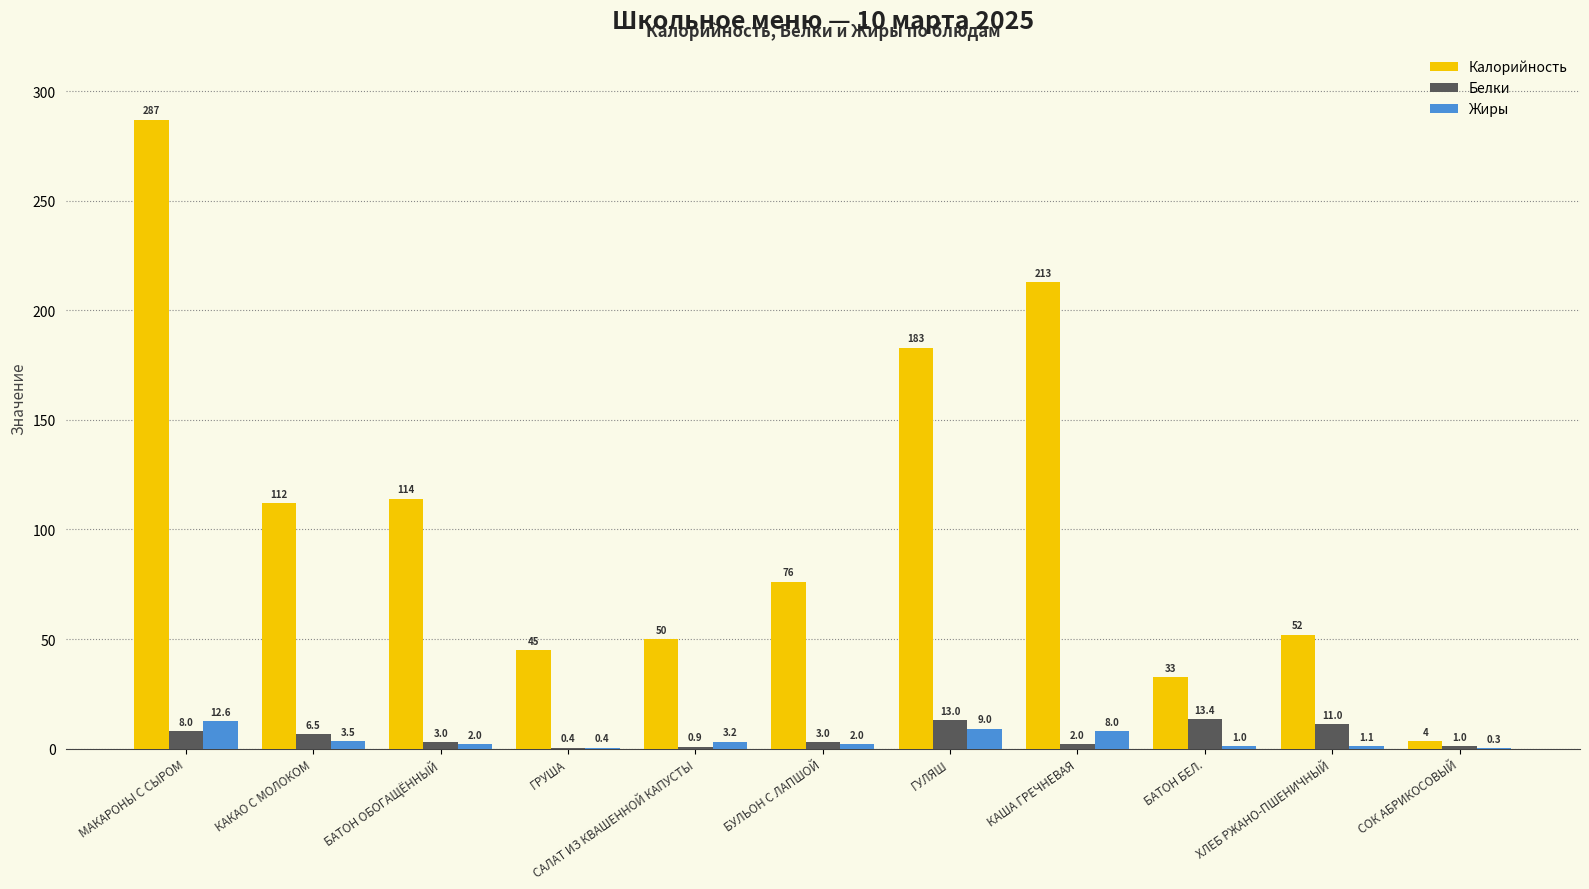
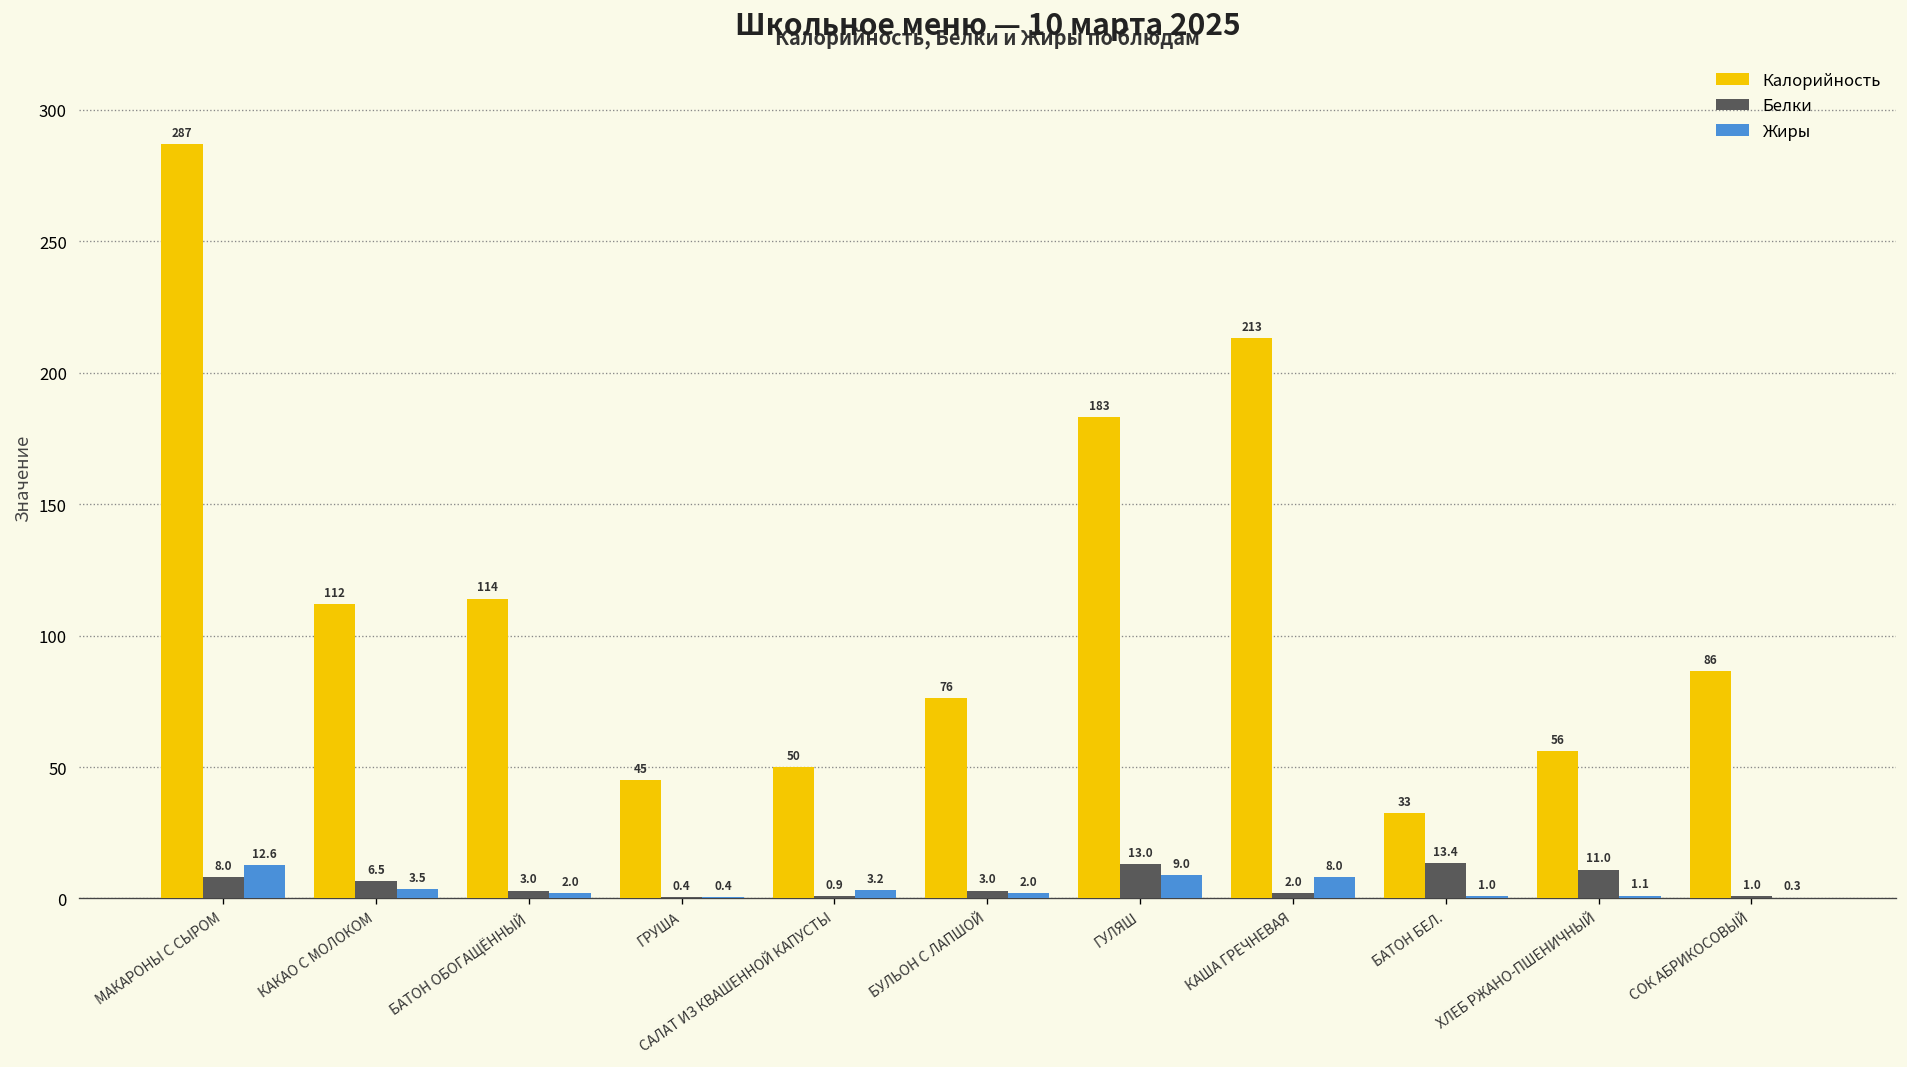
  {
    "Калорийность": {
      "МАКАРОНЫ С СЫРОМ": 287,
      "КАКАО С МОЛОКОМ": 112,
      "БАТОН ОБОГАЩЁННЫЙ": 114,
      "ГРУША": 45,
      "САЛАТ ИЗ КВАШЕННОЙ КАПУСТЫ": 50,
      "БУЛЬОН С ЛАПШОЙ": 76,
      "ГУЛЯШ": 183,
      "КАША ГРЕЧНЕВАЯ": 213,
      "БАТОН БЕЛ.": 33,
-     "ХЛЕБ РЖАНО-ПШЕНИЧНЫЙ": 52,
-     "СОК АБРИКОСОВЫЙ": 4
+     "ХЛЕБ РЖАНО-ПШЕНИЧНЫЙ": 56,
+     "СОК АБРИКОСОВЫЙ": 86
    },
    "Белки": {
      "МАКАРОНЫ С СЫРОМ": 8.0,
      "КАКАО С МОЛОКОМ": 6.5,
      "БАТОН ОБОГАЩЁННЫЙ": 3.0,
      "ГРУША": 0.4,
      "САЛАТ ИЗ КВАШЕННОЙ КАПУСТЫ": 0.9,
      "БУЛЬОН С ЛАПШОЙ": 3.0,
      "ГУЛЯШ": 13.0,
      "КАША ГРЕЧНЕВАЯ": 2.0,
      "БАТОН БЕЛ.": 13.4,
      "ХЛЕБ РЖАНО-ПШЕНИЧНЫЙ": 11.0,
      "СОК АБРИКОСОВЫЙ": 1.0
    },
    "Жиры": {
      "МАКАРОНЫ С СЫРОМ": 12.6,
      "КАКАО С МОЛОКОМ": 3.5,
      "БАТОН ОБОГАЩЁННЫЙ": 2.0,
      "ГРУША": 0.4,
      "САЛАТ ИЗ КВАШЕННОЙ КАПУСТЫ": 3.2,
      "БУЛЬОН С ЛАПШОЙ": 2.0,
      "ГУЛЯШ": 9.0,
      "КАША ГРЕЧНЕВАЯ": 8.0,
      "БАТОН БЕЛ.": 1.0,
      "ХЛЕБ РЖАНО-ПШЕНИЧНЫЙ": 1.1,
      "СОК АБРИКОСОВЫЙ": 0.3
    }
  }
